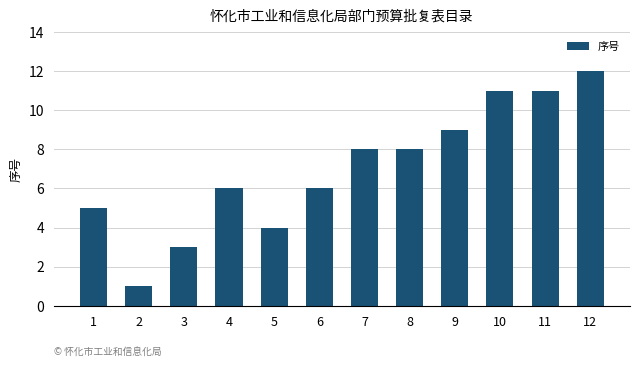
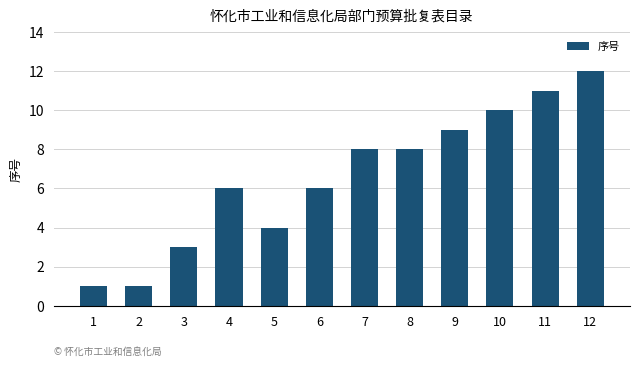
  {
-   "1": 5,
+   "1": 1,
    "2": 1,
    "3": 3,
    "4": 6,
    "5": 4,
    "6": 6,
    "7": 8,
    "8": 8,
    "9": 9,
-   "10": 11,
+   "10": 10,
    "11": 11,
    "12": 12
  }
